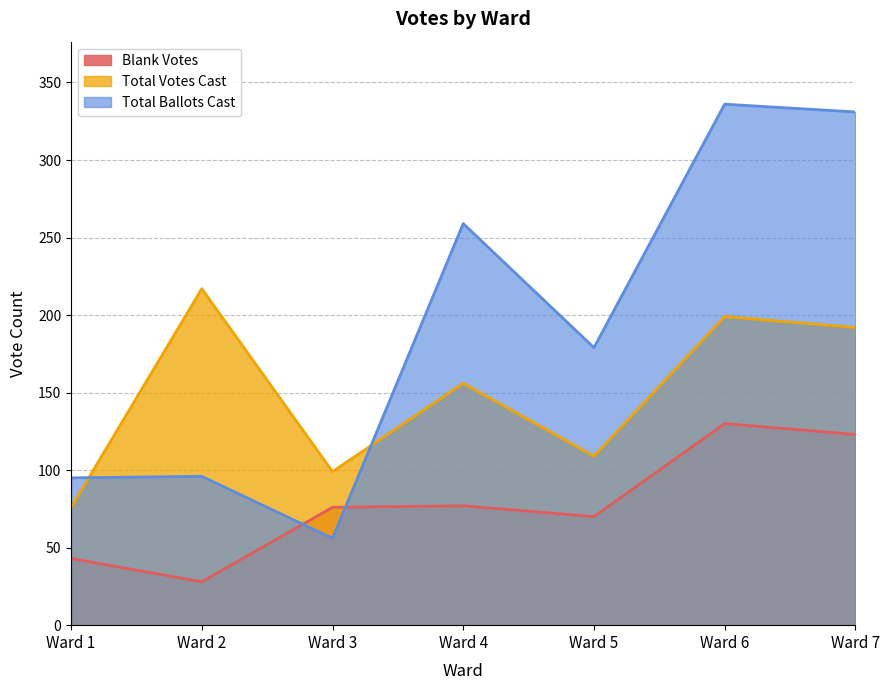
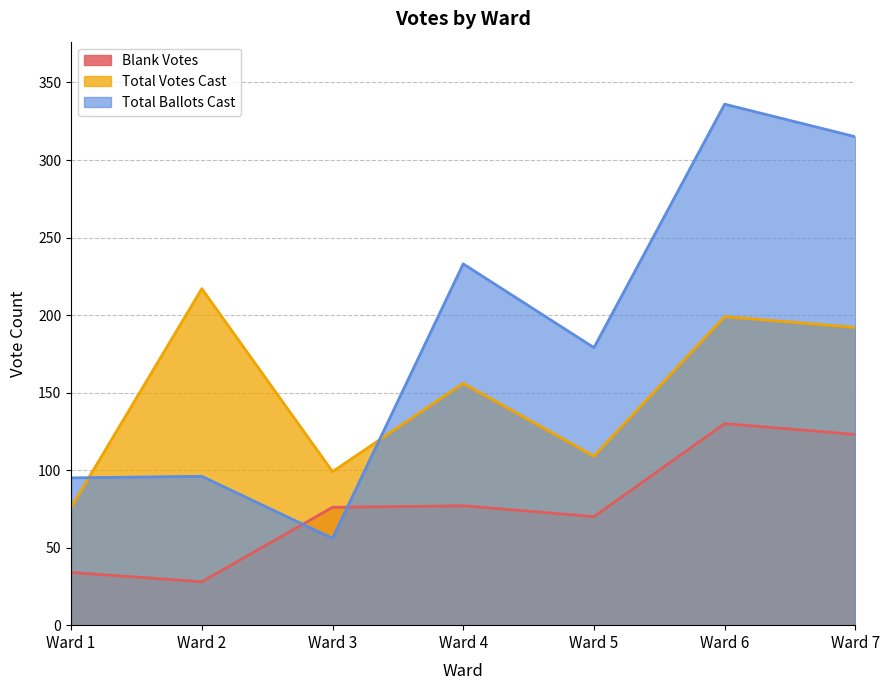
  {
    "Blank Votes": {
-     "Ward 1": 43,
+     "Ward 1": 34,
      "Ward 2": 28,
      "Ward 3": 76,
      "Ward 4": 77,
      "Ward 5": 70,
      "Ward 6": 130,
      "Ward 7": 123
    },
    "Total Votes Cast": {
      "Ward 1": 76,
      "Ward 2": 217,
      "Ward 3": 99,
      "Ward 4": 156,
      "Ward 5": 109,
      "Ward 6": 199,
      "Ward 7": 192
    },
    "Total Ballots Cast": {
      "Ward 1": 95,
      "Ward 2": 96,
      "Ward 3": 56,
-     "Ward 4": 259,
+     "Ward 4": 233,
      "Ward 5": 179,
      "Ward 6": 336,
-     "Ward 7": 331
+     "Ward 7": 315
    }
  }
